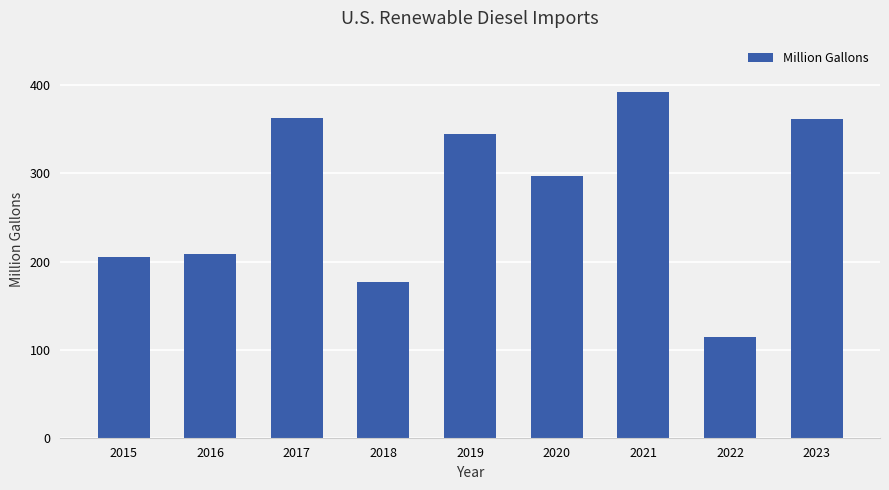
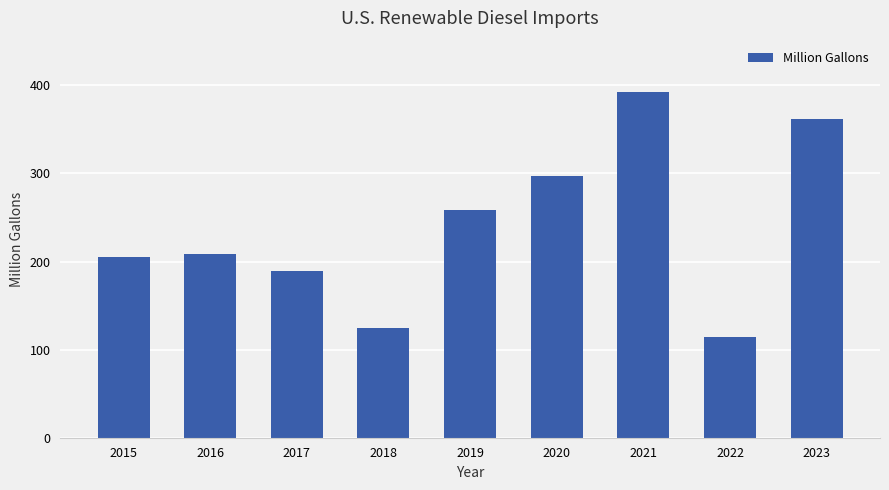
  {
    "2015": 210,
    "2016": 210,
-   "2017": 360,
-   "2018": 180,
-   "2019": 350,
+   "2017": 190,
+   "2018": 130,
+   "2019": 260,
    "2020": 300,
    "2021": 390,
    "2022": 110,
    "2023": 360
  }
